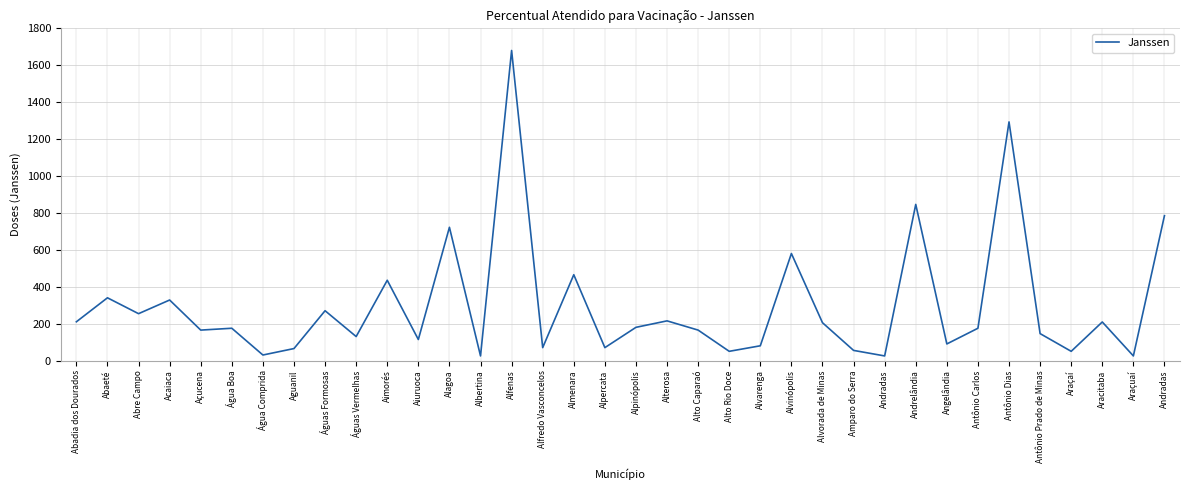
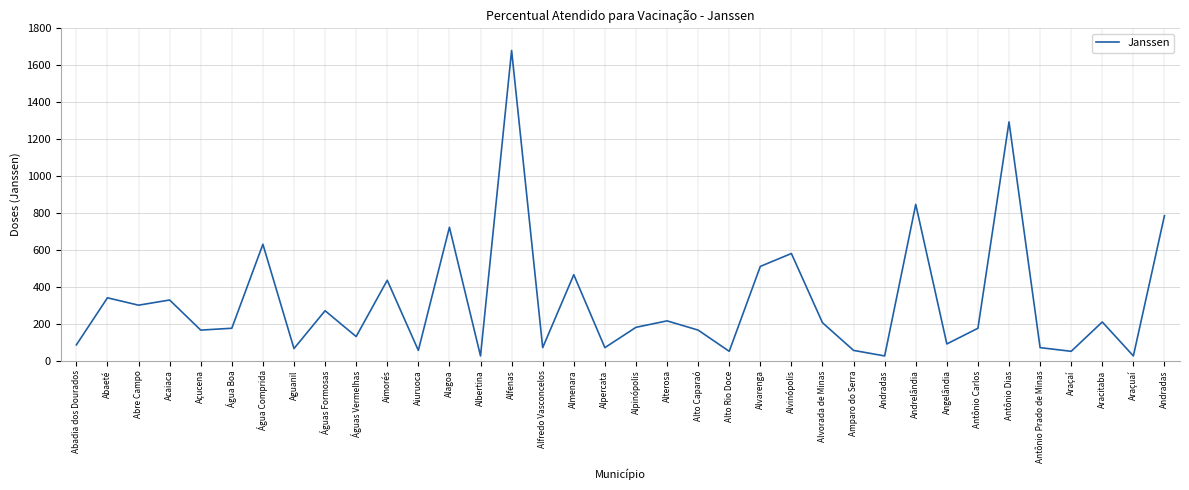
  {
-   "Abadia dos Dourados": 210,
+   "Abadia dos Dourados": 90,
    "Abaeté": 340,
-   "Abre Campo": 250,
+   "Abre Campo": 300,
    "Acaiaca": 330,
    "Açucena": 170,
    "Água Boa": 180,
-   "Água Comprida": 30,
+   "Água Comprida": 630,
    "Aguanil": 70,
    "Águas Formosas": 270,
    "Águas Vermelhas": 130,
    "Aimorés": 440,
-   "Aiuruoca": 110,
+   "Aiuruoca": 60,
    "Alagoa": 720,
    "Albertina": 30,
    "Alfenas": 1680,
    "Alfredo Vasconcelos": 70,
    "Almenara": 470,
    "Alpercata": 70,
    "Alpinópolis": 180,
    "Alterosa": 220,
    "Alto Caparaó": 170,
    "Alto Rio Doce": 50,
-   "Alvarenga": 80,
+   "Alvarenga": 510,
    "Alvinópolis": 580,
    "Alvorada de Minas": 210,
    "Amparo do Serra": 60,
    "Andrelândia": 850,
    "Angelândia": 90,
    "Antônio Carlos": 180,
    "Antônio Dias": 1290,
-   "Antônio Prado de Minas": 150,
+   "Antônio Prado de Minas": 70,
    "Araçaí": 50,
    "Aracitaba": 210,
    "Araçuaí": 30
  }
